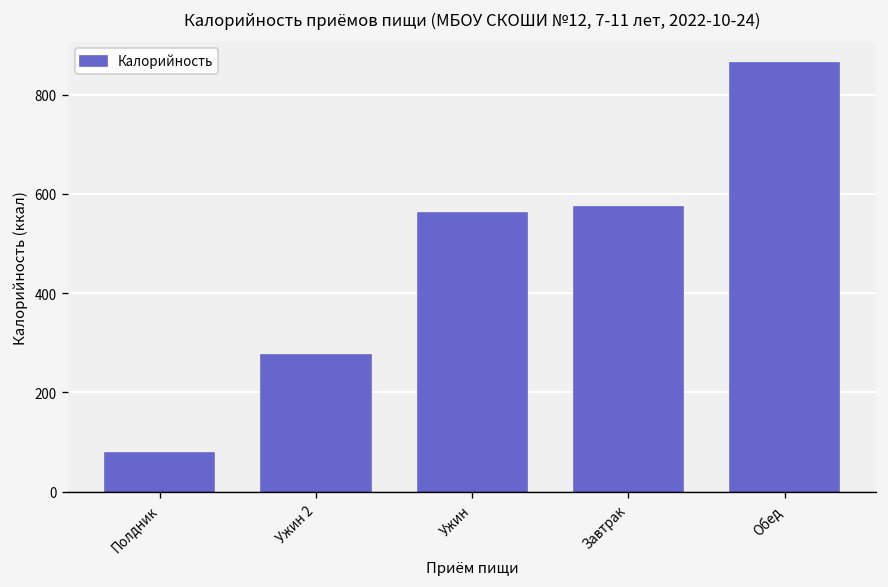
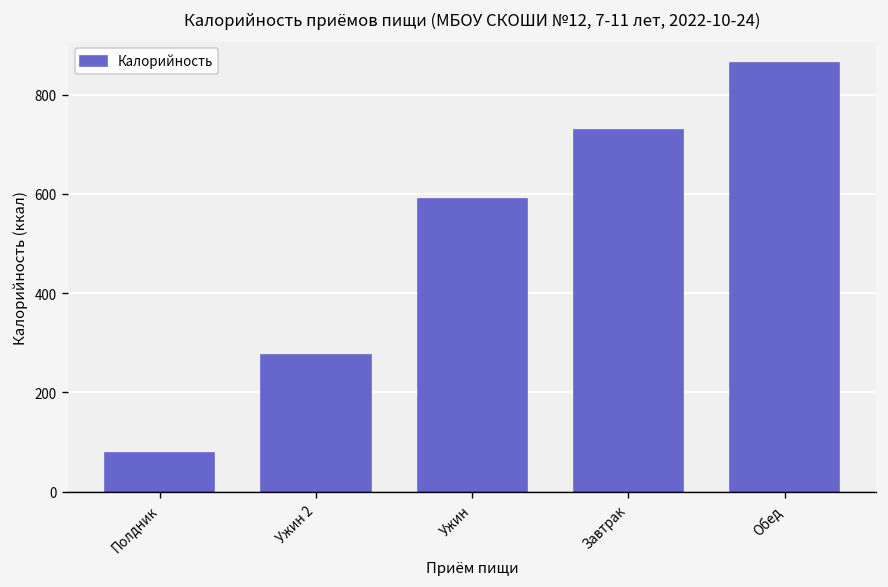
  {
    "Полдник": 80,
    "Ужин 2": 280,
-   "Ужин": 560,
-   "Завтрак": 570,
+   "Ужин": 590,
+   "Завтрак": 730,
    "Обед": 860
  }
